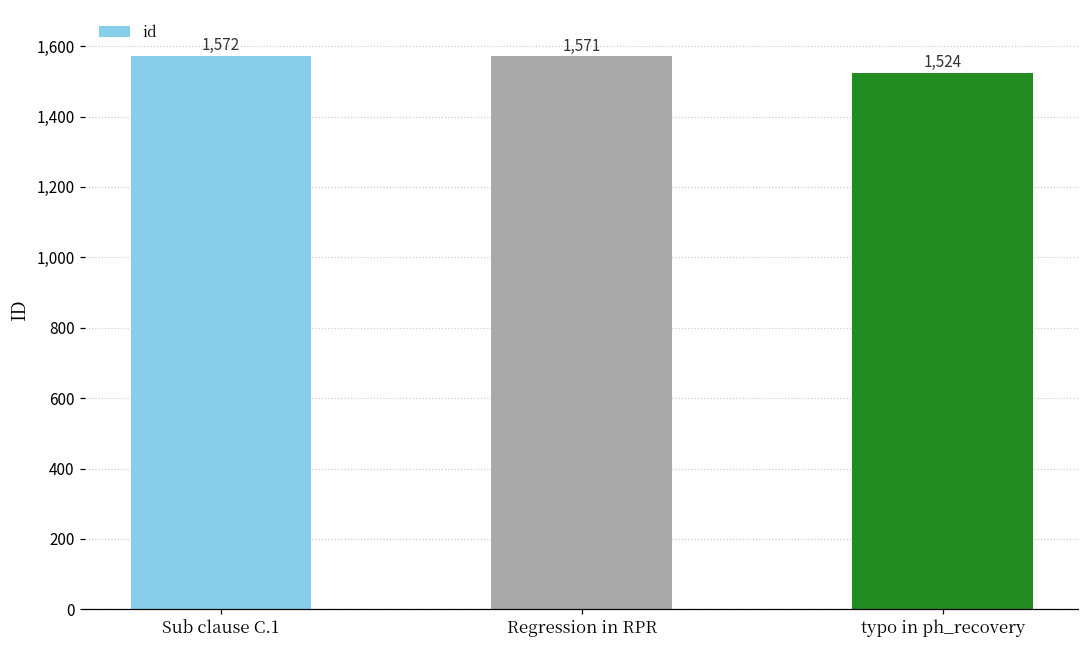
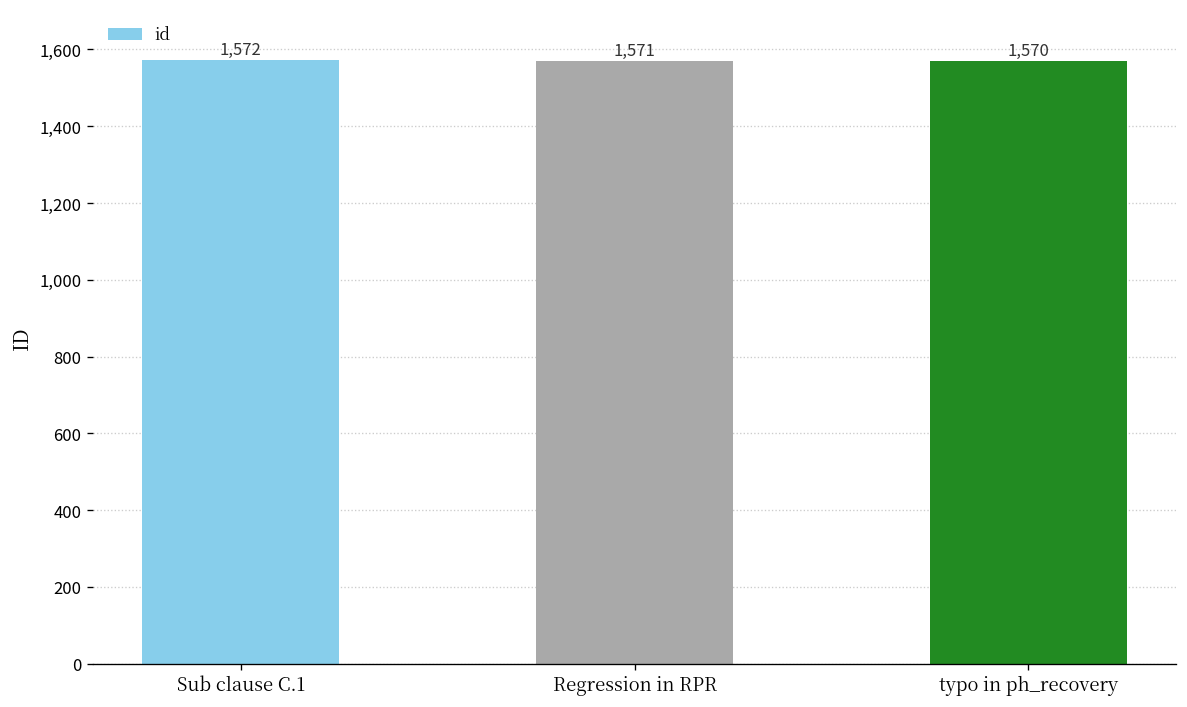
  {
    "Sub clause C.1": "1,572",
    "Regression in RPR": "1,571",
-   "typo in ph_recovery": "1,524"
+   "typo in ph_recovery": "1,570"
  }
